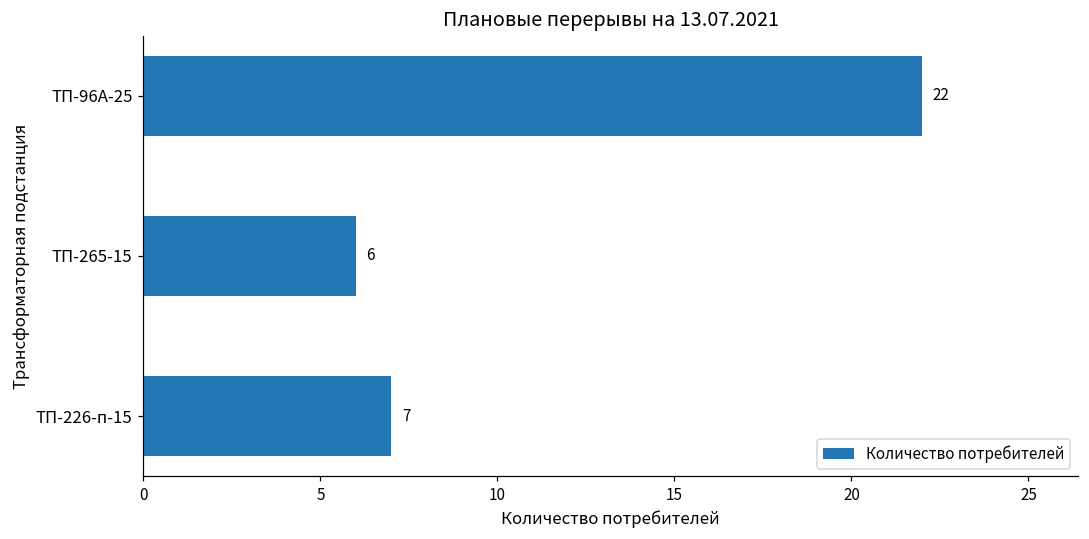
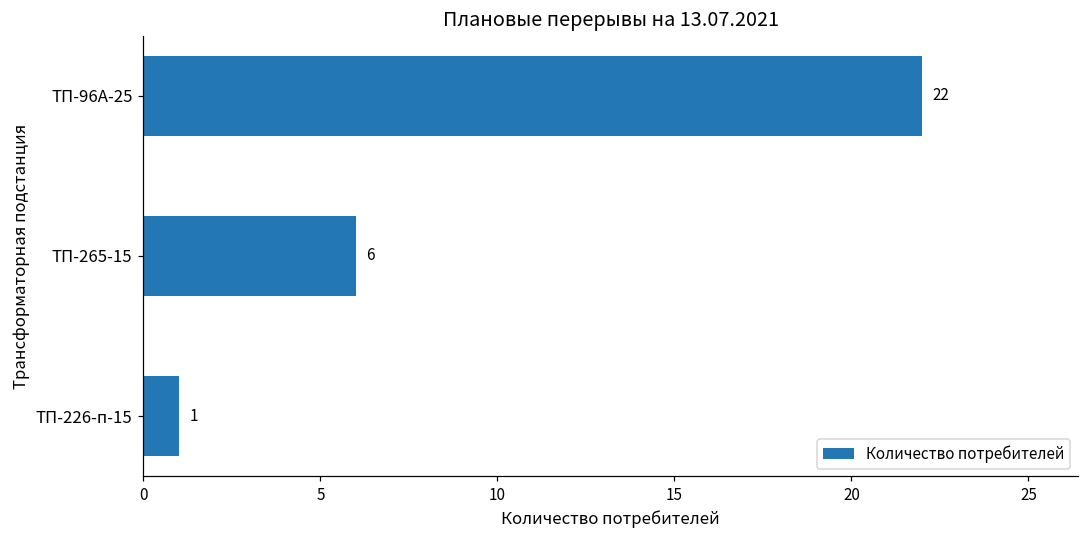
  {
    "ТП-96А-25": 22,
    "ТП-265-15": 6,
-   "ТП-226-п-15": 7
+   "ТП-226-п-15": 1
  }
